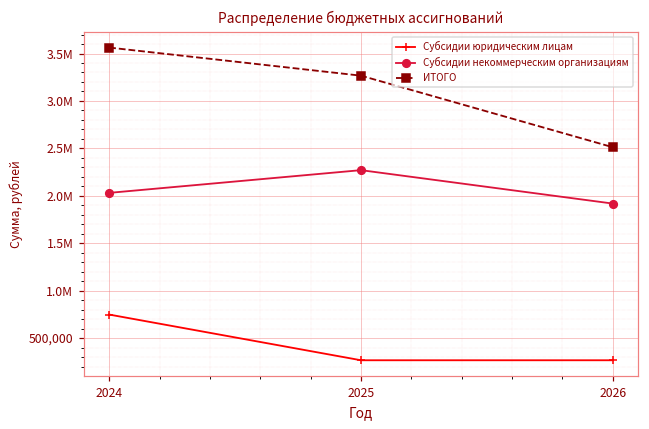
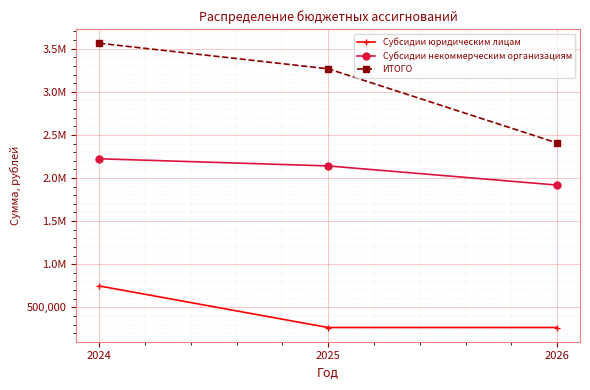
  {
    "Субсидии юридическим лицам": {
      "2024": "700,000",
      "2025": "300,000",
      "2026": "300,000"
    },
    "Субсидии некоммерческим организациям": {
-     "2024": "2,000,000",
-     "2025": "2,300,000",
+     "2024": "2,200,000",
+     "2025": "2,100,000",
      "2026": "1,900,000"
    },
    "ИТОГО": {
      "2024": "3,600,000",
      "2025": "3,300,000",
-     "2026": "2,500,000"
+     "2026": "2,400,000"
    }
  }
